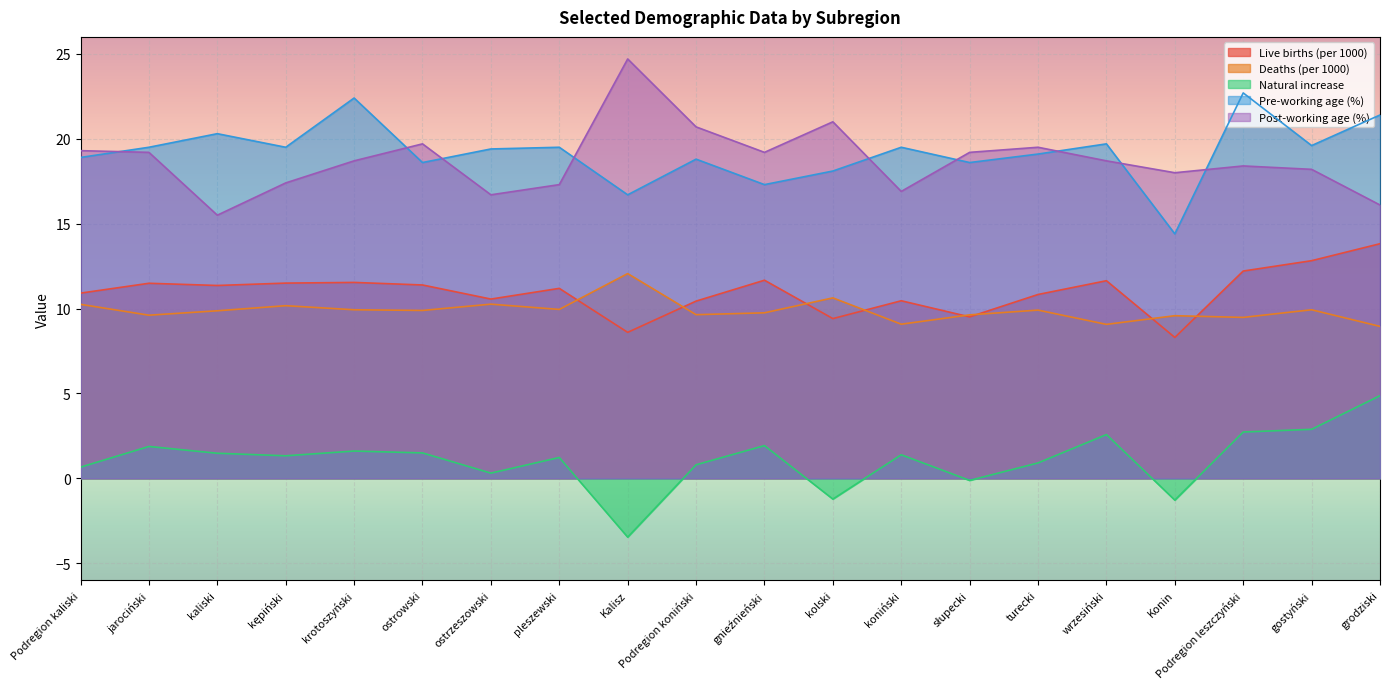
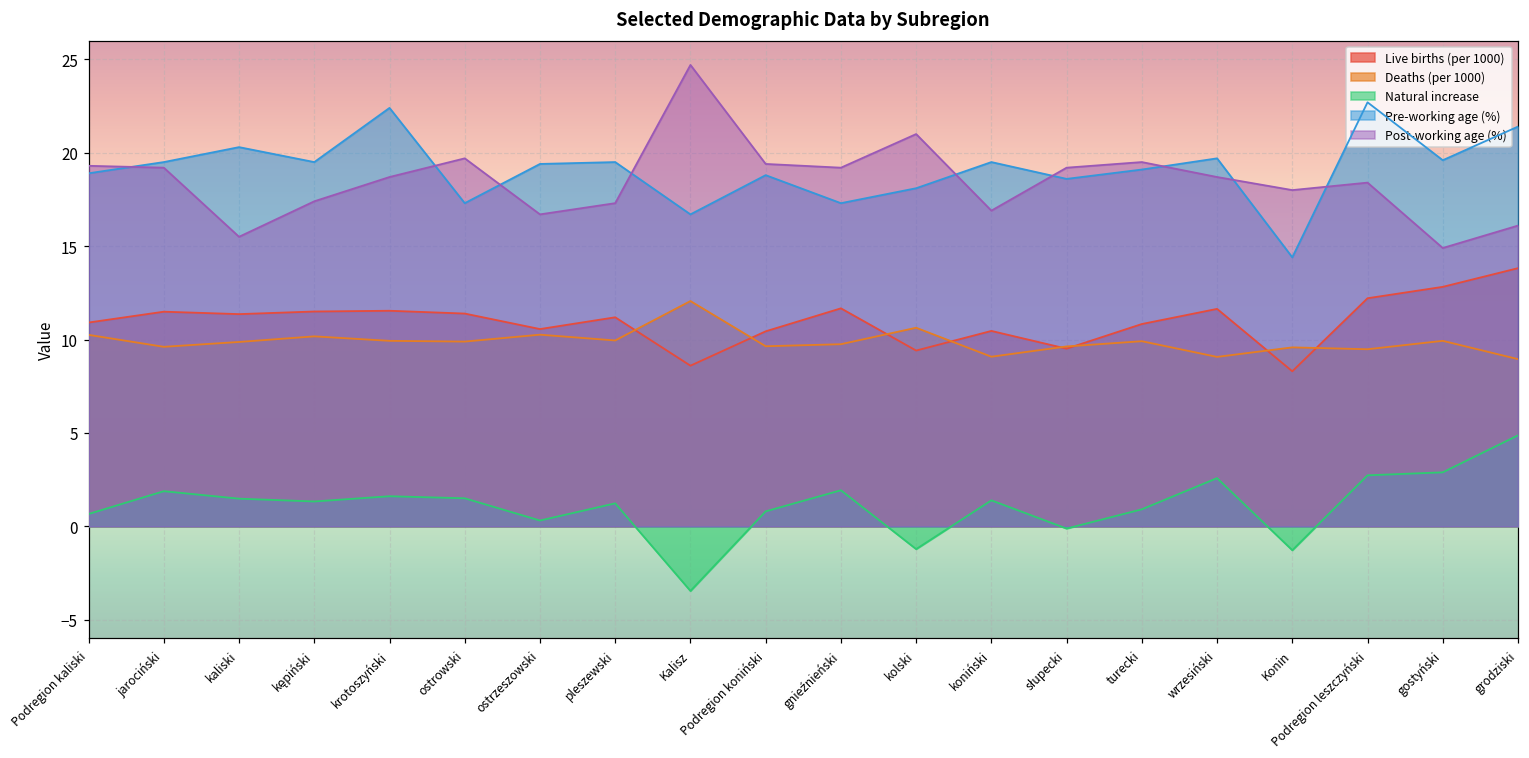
  {
    "Pre-working age (%)": {
      "Podregion kaliski": 18.9,
      "jarociński": 19.5,
      "kaliski": 20.3,
      "kępiński": 19.5,
      "krotoszyński": 22.4,
-     "ostrowski": 18.6,
+     "ostrowski": 17.3,
      "ostrzeszowski": 19.4,
      "pleszewski": 19.5,
      "Kalisz": 16.7,
      "Podregion koniński": 18.8,
      "gnieźnieński": 17.3,
      "kolski": 18.1,
      "koniński": 19.5,
      "słupecki": 18.6,
      "turecki": 19.1,
      "wrzesiński": 19.7,
      "Konin": 14.4,
      "gostyński": 19.6,
      "grodziski": 21.4
    },
    "Post-working age (%)": {
      "Podregion kaliski": 19.3,
      "jarociński": 19.2,
      "kaliski": 15.5,
      "kępiński": 17.4,
      "krotoszyński": 18.7,
      "ostrowski": 19.7,
      "ostrzeszowski": 16.7,
      "pleszewski": 17.3,
      "Kalisz": 24.7,
-     "Podregion koniński": 20.7,
+     "Podregion koniński": 19.4,
      "gnieźnieński": 19.2,
      "kolski": 21.0,
      "koniński": 16.9,
      "słupecki": 19.2,
      "turecki": 19.5,
      "wrzesiński": 18.7,
      "Konin": 18.0,
      "Podregion leszczyński": 18.4,
-     "gostyński": 18.2,
+     "gostyński": 14.9,
      "grodziski": 16.1
    }
  }
